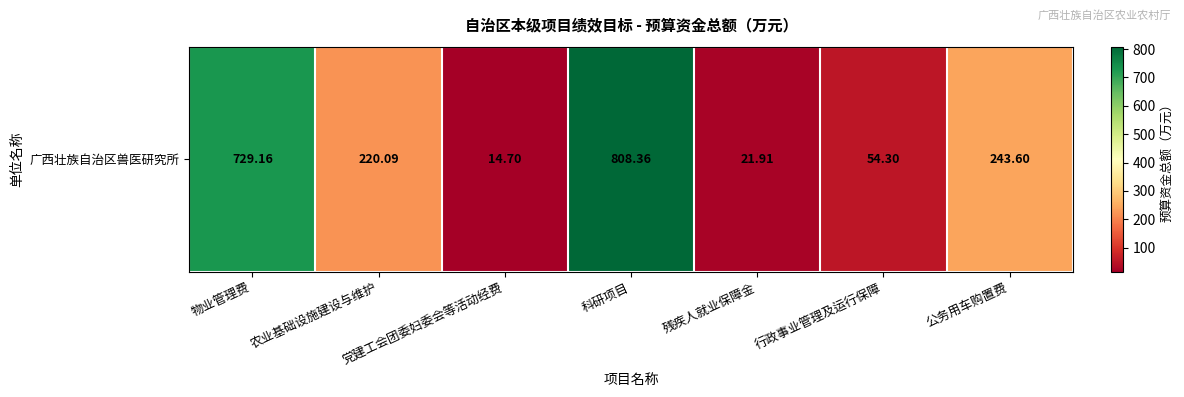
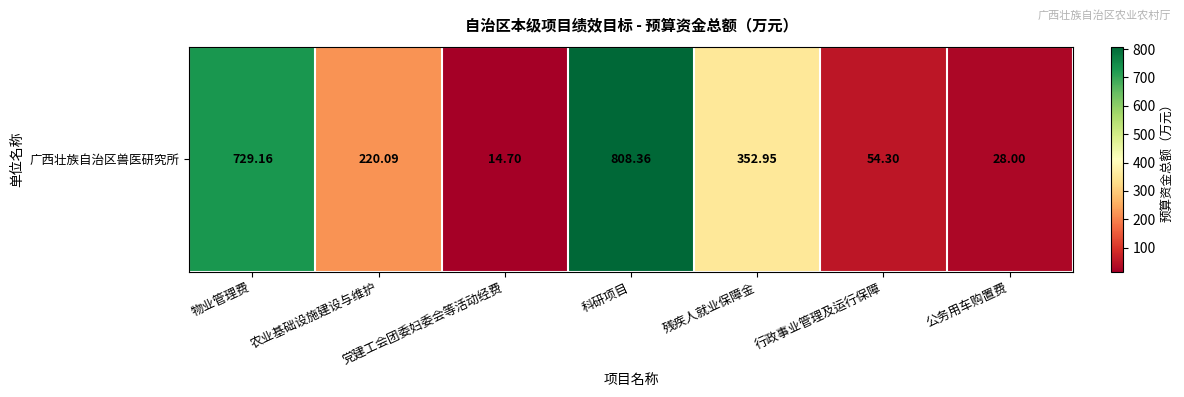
  {
    "广西壮族自治区兽医研究所": {
      "物业管理费": 729.16,
      "农业基础设施建设与维护": 220.09,
      "党建工会团委妇委会等活动经费": 14.70,
      "科研项目": 808.36,
-     "残疾人就业保障金": 21.91,
+     "残疾人就业保障金": 352.95,
      "行政事业管理及运行保障": 54.30,
-     "公务用车购置费": 243.60
+     "公务用车购置费": 28.00
    }
  }
